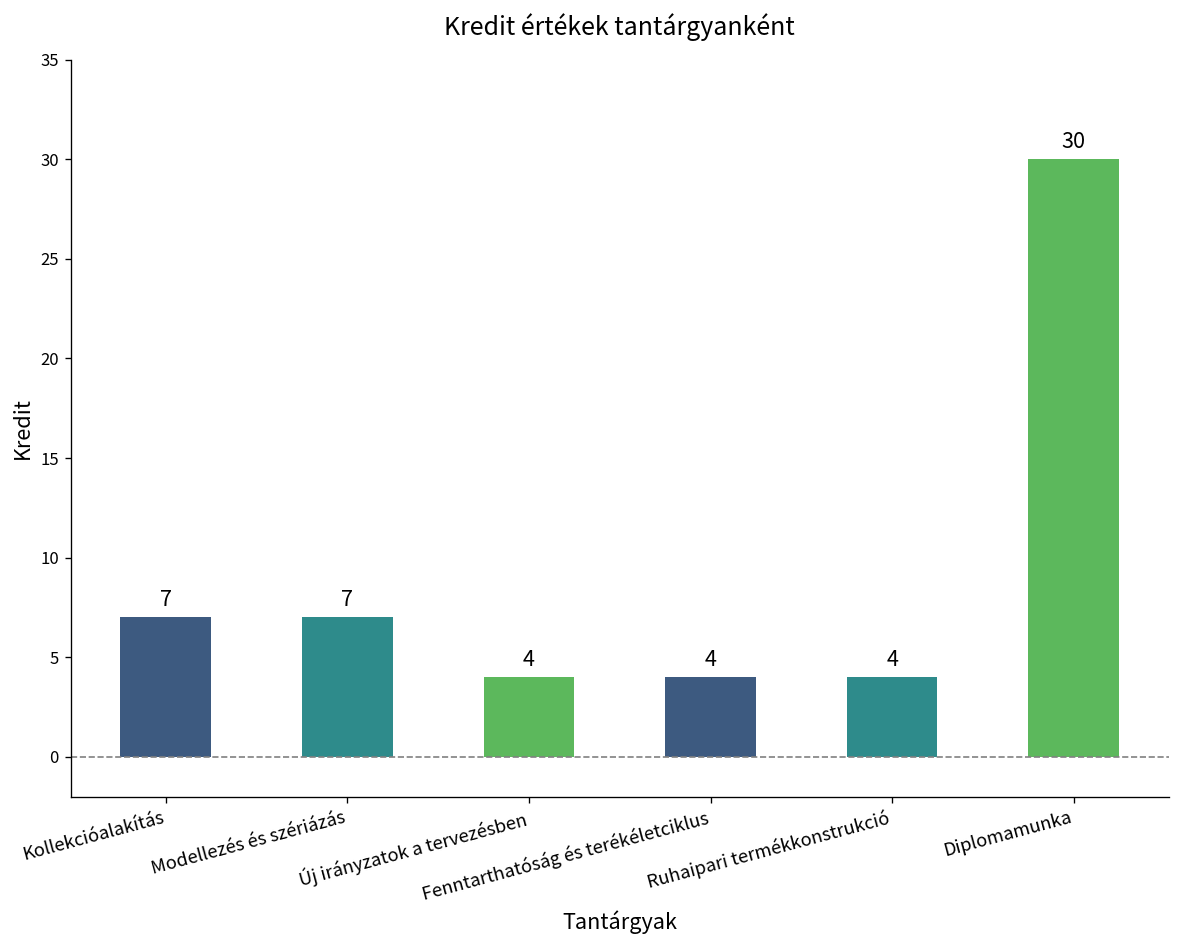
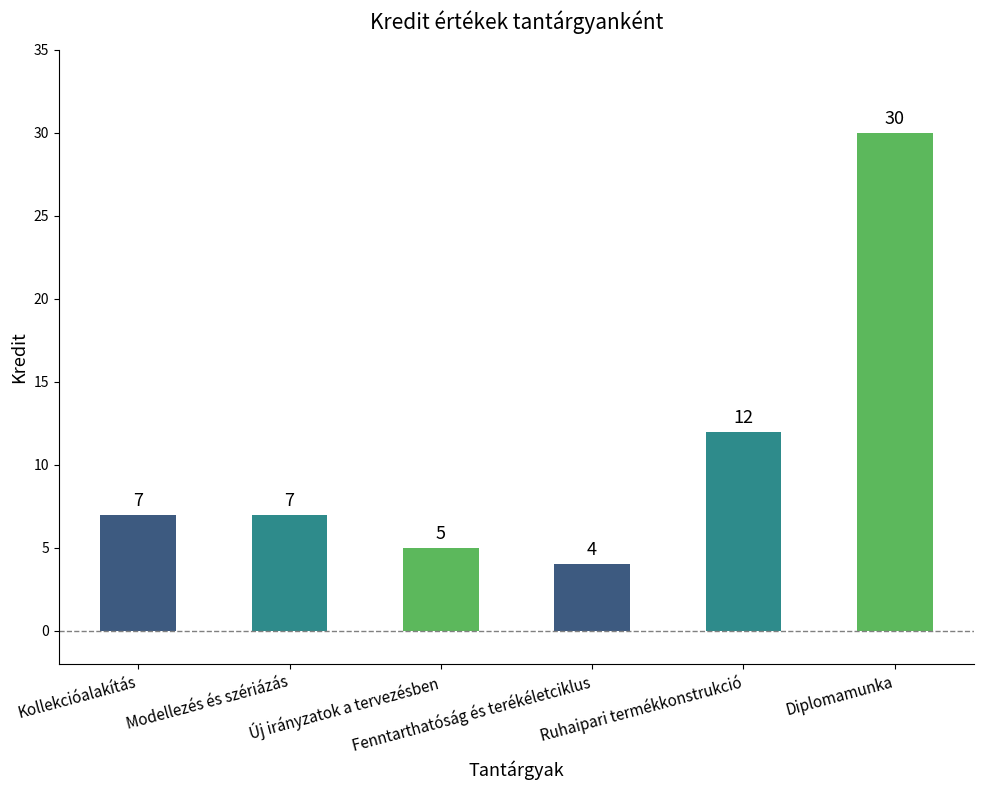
  {
    "Kollekcióalakítás": 7,
    "Modellezés és szériázás": 7,
-   "Új irányzatok a tervezésben": 4,
+   "Új irányzatok a tervezésben": 5,
    "Fenntarthatóság és terékéletciklus": 4,
-   "Ruhaipari termékkonstrukció": 4,
+   "Ruhaipari termékkonstrukció": 12,
    "Diplomamunka": 30
  }
